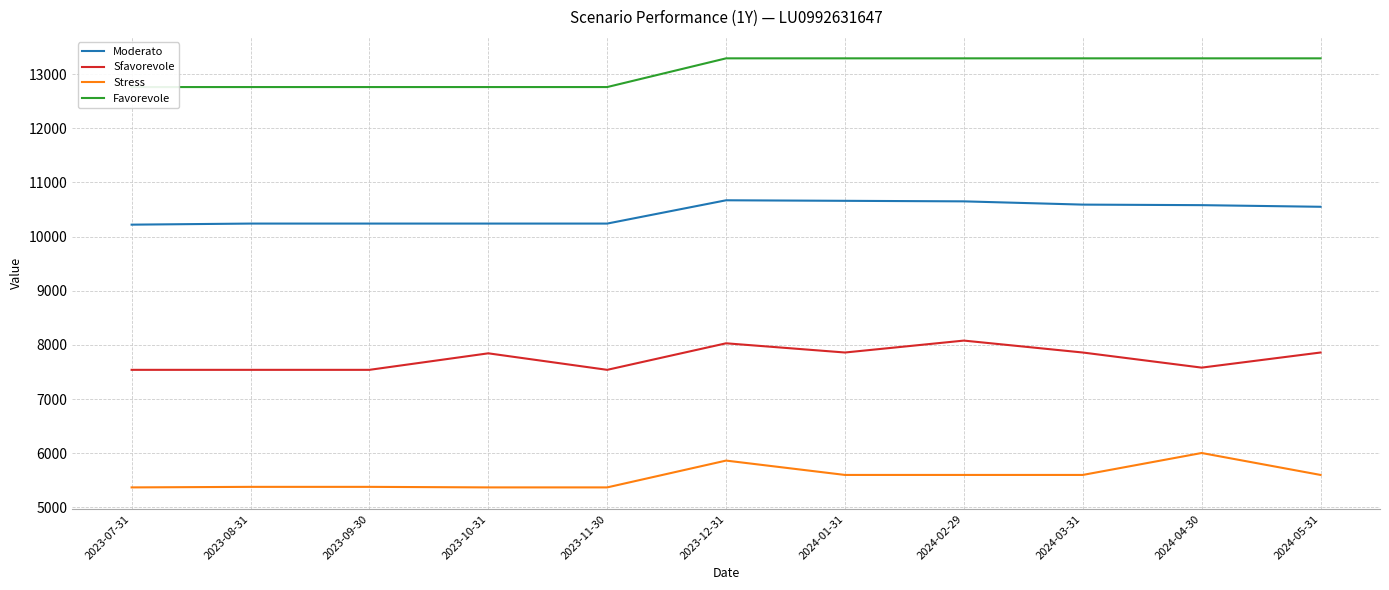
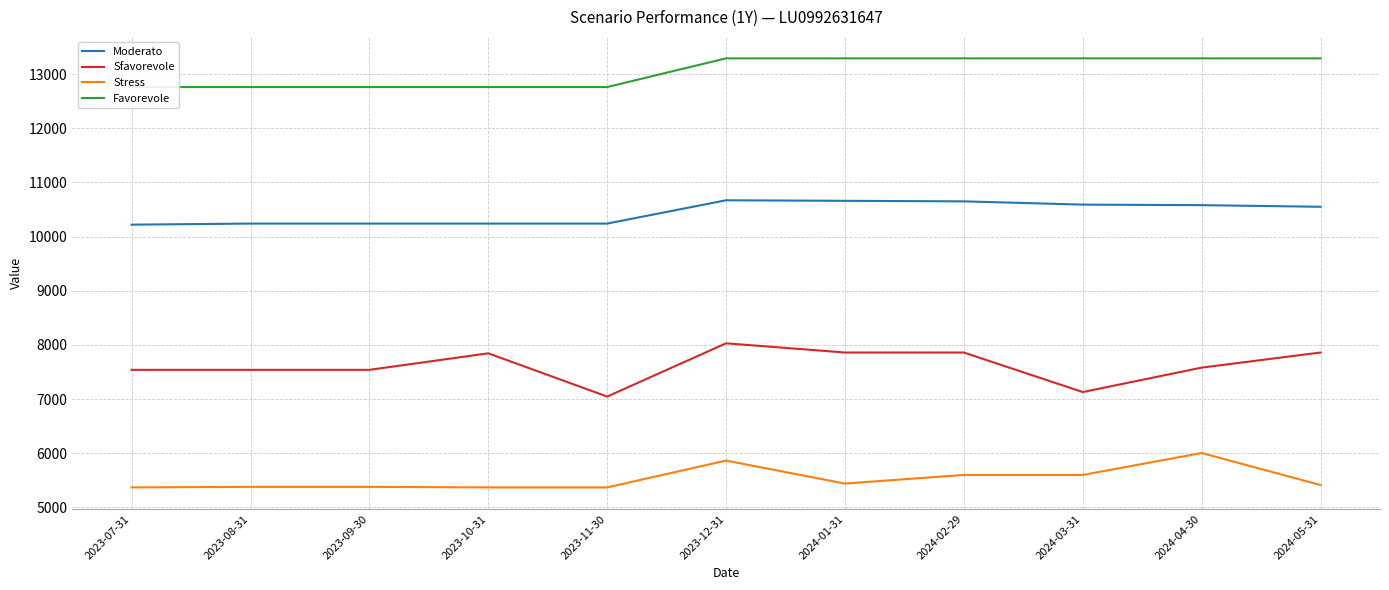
  {
    "Moderato": {
      "2023-07-31": 10200,
      "2023-08-31": 10200,
      "2023-09-30": 10200,
      "2023-10-31": 10200,
      "2023-11-30": 10200,
      "2023-12-31": 10700,
      "2024-01-31": 10700,
      "2024-02-29": 10700,
      "2024-03-31": 10600,
      "2024-04-30": 10600,
      "2024-05-31": 10600
    },
    "Sfavorevole": {
      "2023-07-31": 7500,
      "2023-08-31": 7500,
      "2023-09-30": 7500,
      "2023-10-31": 7800,
-     "2023-11-30": 7500,
+     "2023-11-30": 7000,
      "2023-12-31": 8000,
      "2024-01-31": 7900,
-     "2024-02-29": 8100,
-     "2024-03-31": 7900,
+     "2024-02-29": 7900,
+     "2024-03-31": 7100,
      "2024-04-30": 7600,
      "2024-05-31": 7900
    },
    "Stress": {
      "2023-07-31": 5400,
      "2023-08-31": 5400,
      "2023-09-30": 5400,
      "2023-10-31": 5400,
      "2023-11-30": 5400,
      "2023-12-31": 5900,
-     "2024-01-31": 5600,
+     "2024-01-31": 5400,
      "2024-02-29": 5600,
      "2024-03-31": 5600,
      "2024-04-30": 6000,
-     "2024-05-31": 5600
+     "2024-05-31": 5400
    },
    "Favorevole": {
      "2023-08-31": 12800,
      "2023-09-30": 12800,
      "2023-10-31": 12800,
      "2023-11-30": 12800,
      "2023-12-31": 13300,
      "2024-01-31": 13300,
      "2024-02-29": 13300,
      "2024-03-31": 13300,
      "2024-04-30": 13300,
      "2024-05-31": 13300
    }
  }
